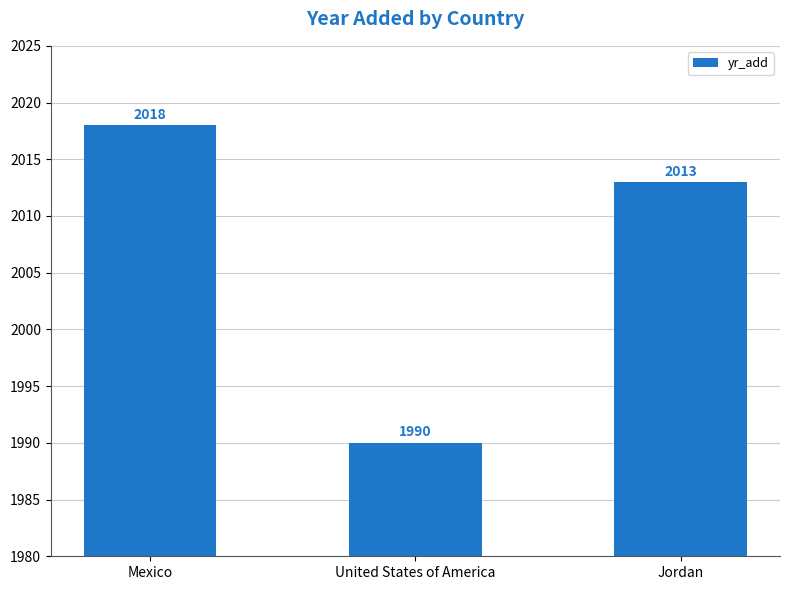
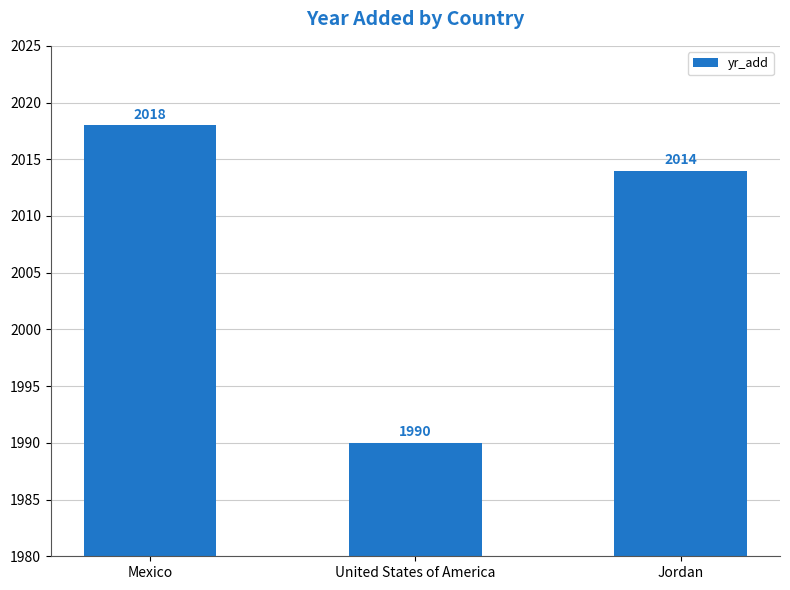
  {
    "Mexico": 2018,
    "United States of America": 1990,
-   "Jordan": 2013
+   "Jordan": 2014
  }
